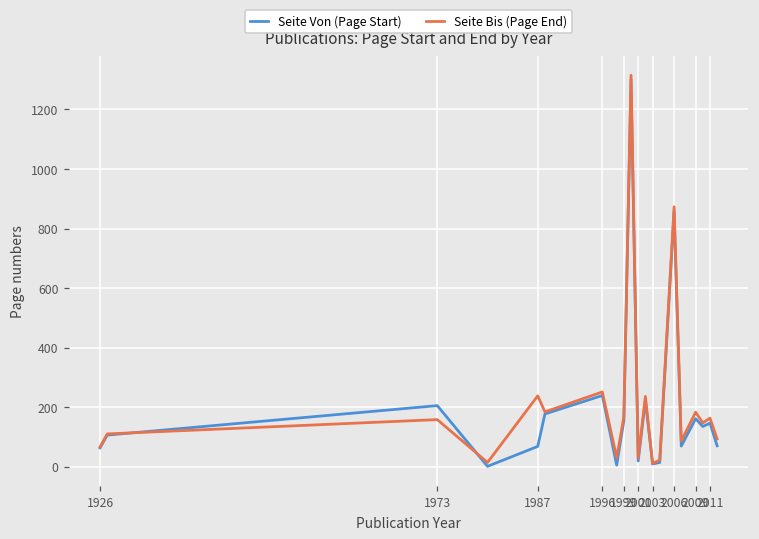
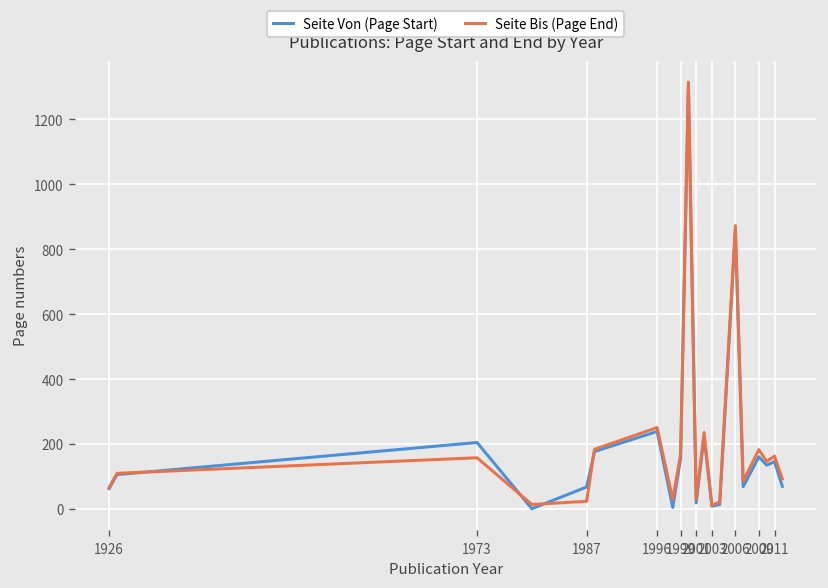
  {
    "Seite Von (Page Start)": {
      "1973": 210,
      "1987": 70
    },
    "Seite Bis (Page End)": {
      "1973": 160,
-     "1987": 240
+     "1987": 20
    }
  }
